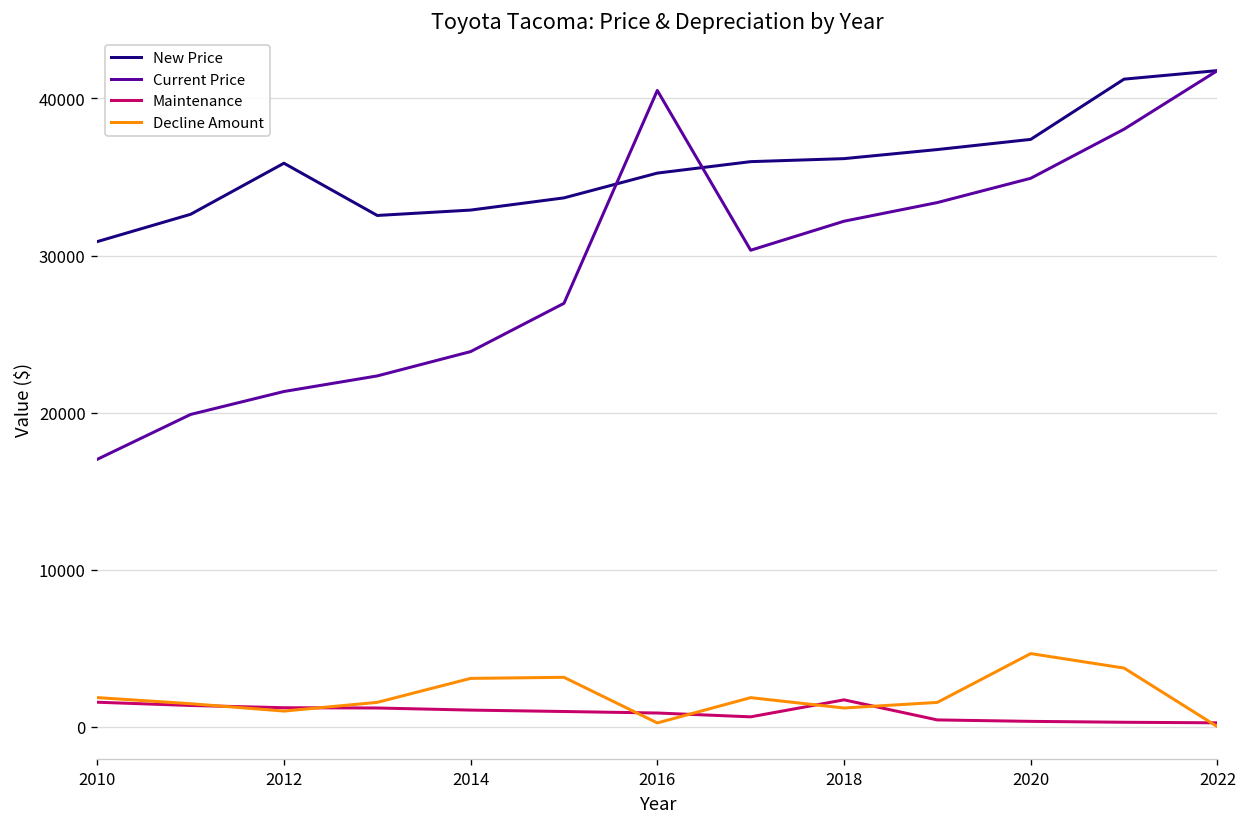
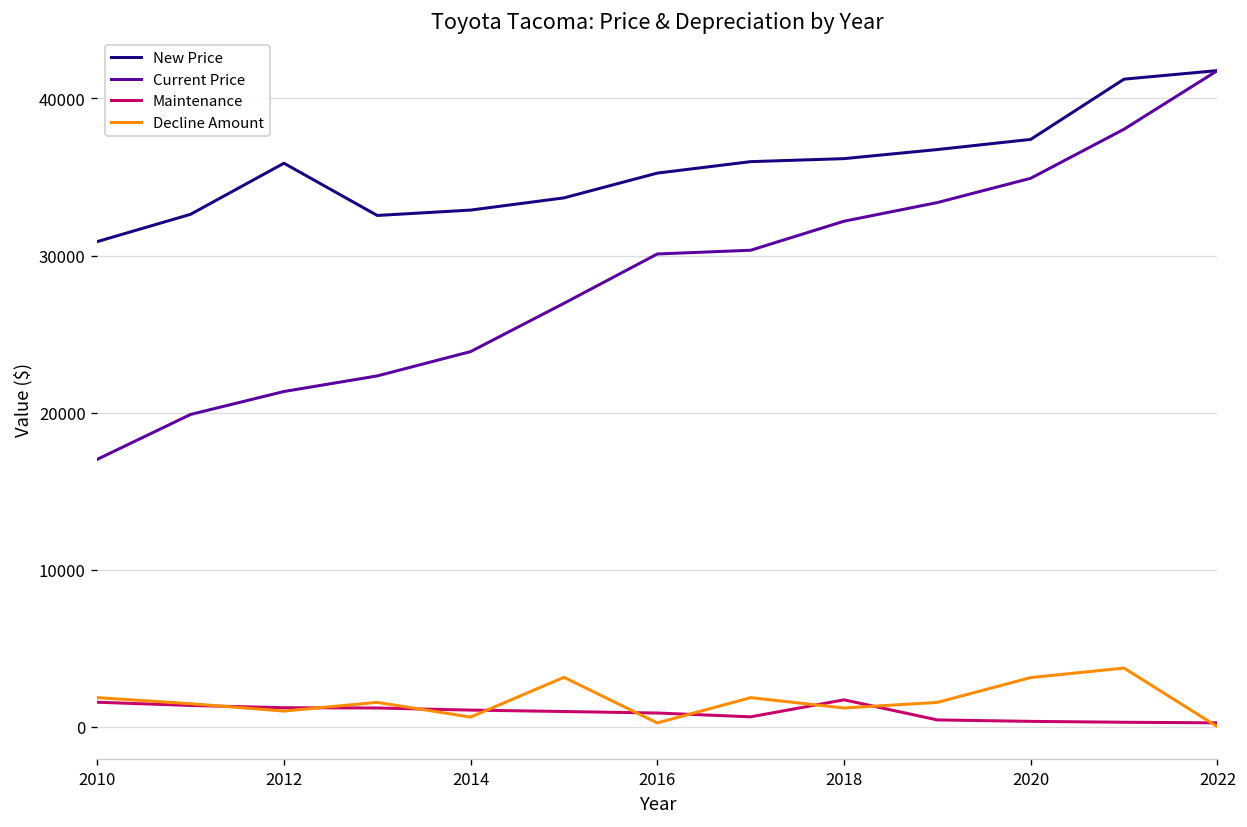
  {
    "New Price": {
      "2010": 30900,
      "2012": 35900,
      "2014": 32900,
      "2016": 35200,
      "2018": 36200,
      "2020": 37400
    },
    "Current Price": {
      "2010": 17000,
      "2012": 21300,
      "2014": 23900,
-     "2016": 40500,
+     "2016": 30100,
      "2018": 32200,
      "2020": 34900
    },
    "Maintenance": {
      "2010": 1600,
      "2012": 1200,
      "2014": 1100,
      "2016": 900,
      "2018": 1700,
      "2020": 300,
      "2022": 200
    },
    "Decline Amount": {
      "2010": 1900,
      "2012": 1000,
-     "2014": 3100,
+     "2014": 600,
      "2016": 200,
      "2018": 1200,
-     "2020": 4700,
+     "2020": 3100,
      "2022": 0
    }
  }
